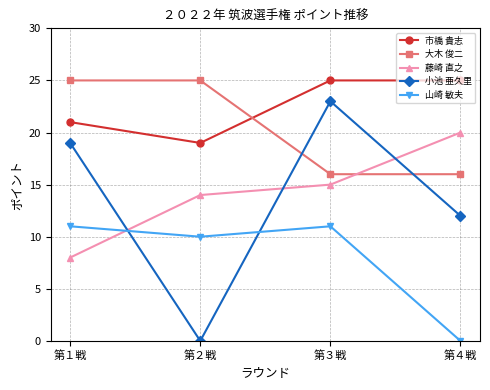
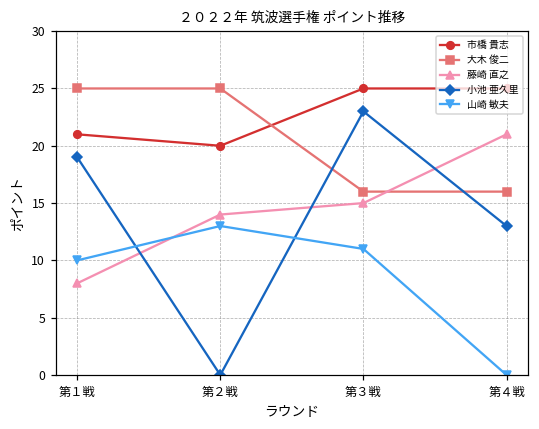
  {
    "市橋 貴志": {
      "第１戦": 21,
-     "第２戦": 19,
+     "第２戦": 20,
      "第３戦": 25
    },
    "大木 俊二": {
      "第１戦": 25,
      "第２戦": 25,
      "第３戦": 16,
      "第４戦": 16
    },
    "藤崎 直之": {
      "第１戦": 8,
      "第２戦": 14,
      "第３戦": 15,
-     "第４戦": 20
+     "第４戦": 21
    },
    "小池 亜久里": {
      "第１戦": 19,
      "第２戦": 0,
      "第３戦": 23,
-     "第４戦": 12
+     "第４戦": 13
    },
    "山崎 敏夫": {
-     "第１戦": 11,
-     "第２戦": 10,
+     "第１戦": 10,
+     "第２戦": 13,
      "第３戦": 11,
      "第４戦": 0
    }
  }
